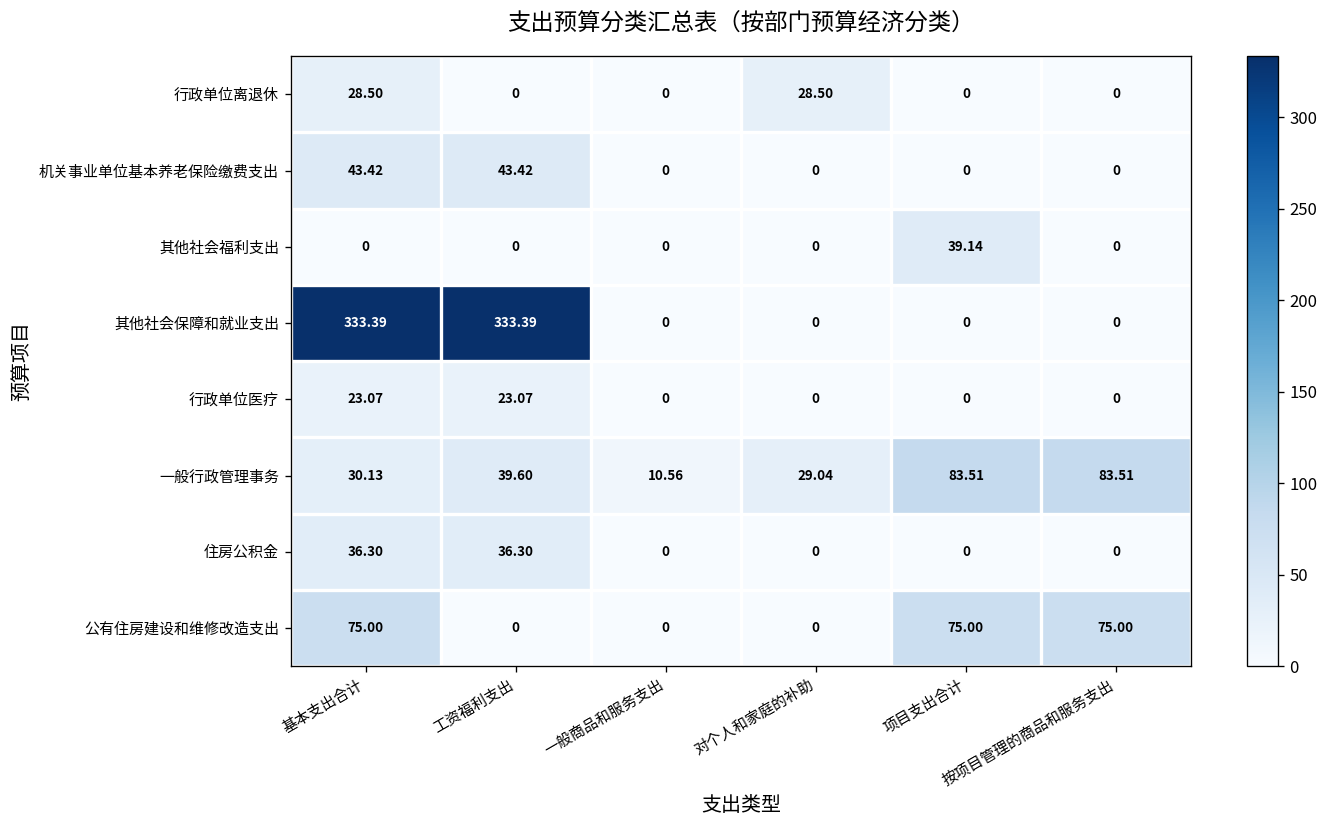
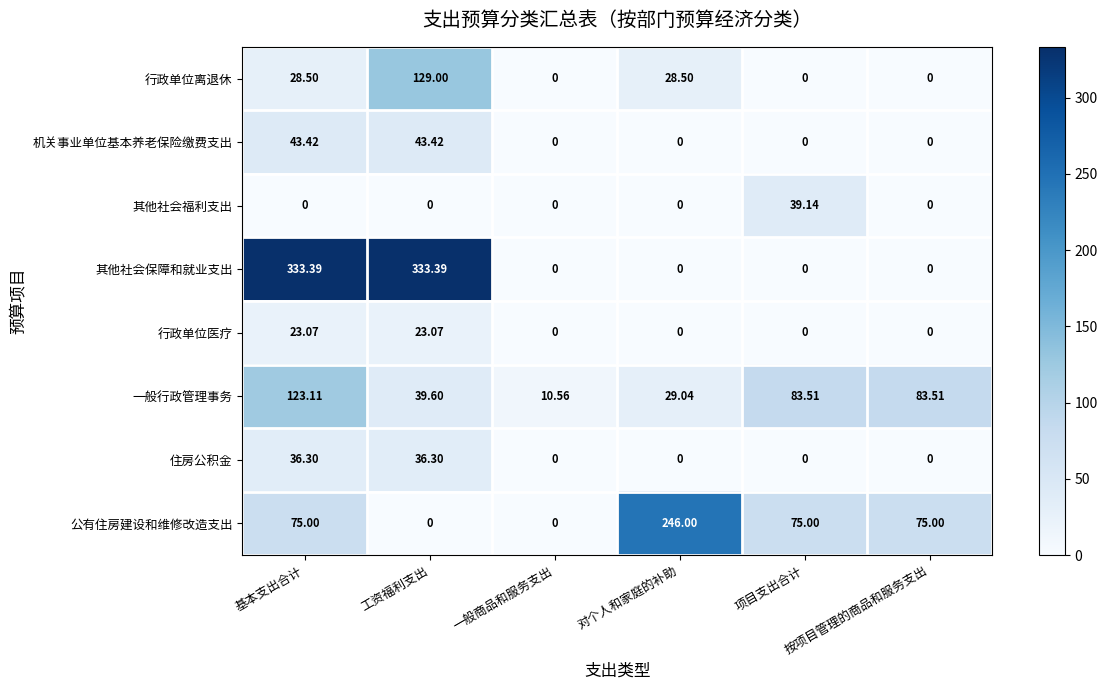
  {
    "行政单位离退休": {
      "基本支出合计": 28.50,
-     "工资福利支出": 0,
+     "工资福利支出": 129.00,
      "一般商品和服务支出": 0,
      "对个人和家庭的补助": 28.50,
      "项目支出合计": 0,
      "按项目管理的商品和服务支出": 0
    },
    "机关事业单位基本养老保险缴费支出": {
      "基本支出合计": 43.42,
      "工资福利支出": 43.42,
      "一般商品和服务支出": 0,
      "对个人和家庭的补助": 0,
      "项目支出合计": 0,
      "按项目管理的商品和服务支出": 0
    },
    "其他社会福利支出": {
      "基本支出合计": 0,
      "工资福利支出": 0,
      "一般商品和服务支出": 0,
      "对个人和家庭的补助": 0,
      "项目支出合计": 39.14,
      "按项目管理的商品和服务支出": 0
    },
    "其他社会保障和就业支出": {
      "基本支出合计": 333.39,
      "工资福利支出": 333.39,
      "一般商品和服务支出": 0,
      "对个人和家庭的补助": 0,
      "项目支出合计": 0,
      "按项目管理的商品和服务支出": 0
    },
    "行政单位医疗": {
      "基本支出合计": 23.07,
      "工资福利支出": 23.07,
      "一般商品和服务支出": 0,
      "对个人和家庭的补助": 0,
      "项目支出合计": 0,
      "按项目管理的商品和服务支出": 0
    },
    "一般行政管理事务": {
-     "基本支出合计": 30.13,
+     "基本支出合计": 123.11,
      "工资福利支出": 39.60,
      "一般商品和服务支出": 10.56,
      "对个人和家庭的补助": 29.04,
      "项目支出合计": 83.51,
      "按项目管理的商品和服务支出": 83.51
    },
    "住房公积金": {
      "基本支出合计": 36.30,
      "工资福利支出": 36.30,
      "一般商品和服务支出": 0,
      "对个人和家庭的补助": 0,
      "项目支出合计": 0,
      "按项目管理的商品和服务支出": 0
    },
    "公有住房建设和维修改造支出": {
      "基本支出合计": 75.00,
      "工资福利支出": 0,
      "一般商品和服务支出": 0,
-     "对个人和家庭的补助": 0,
+     "对个人和家庭的补助": 246.00,
      "项目支出合计": 75.00,
      "按项目管理的商品和服务支出": 75.00
    }
  }
